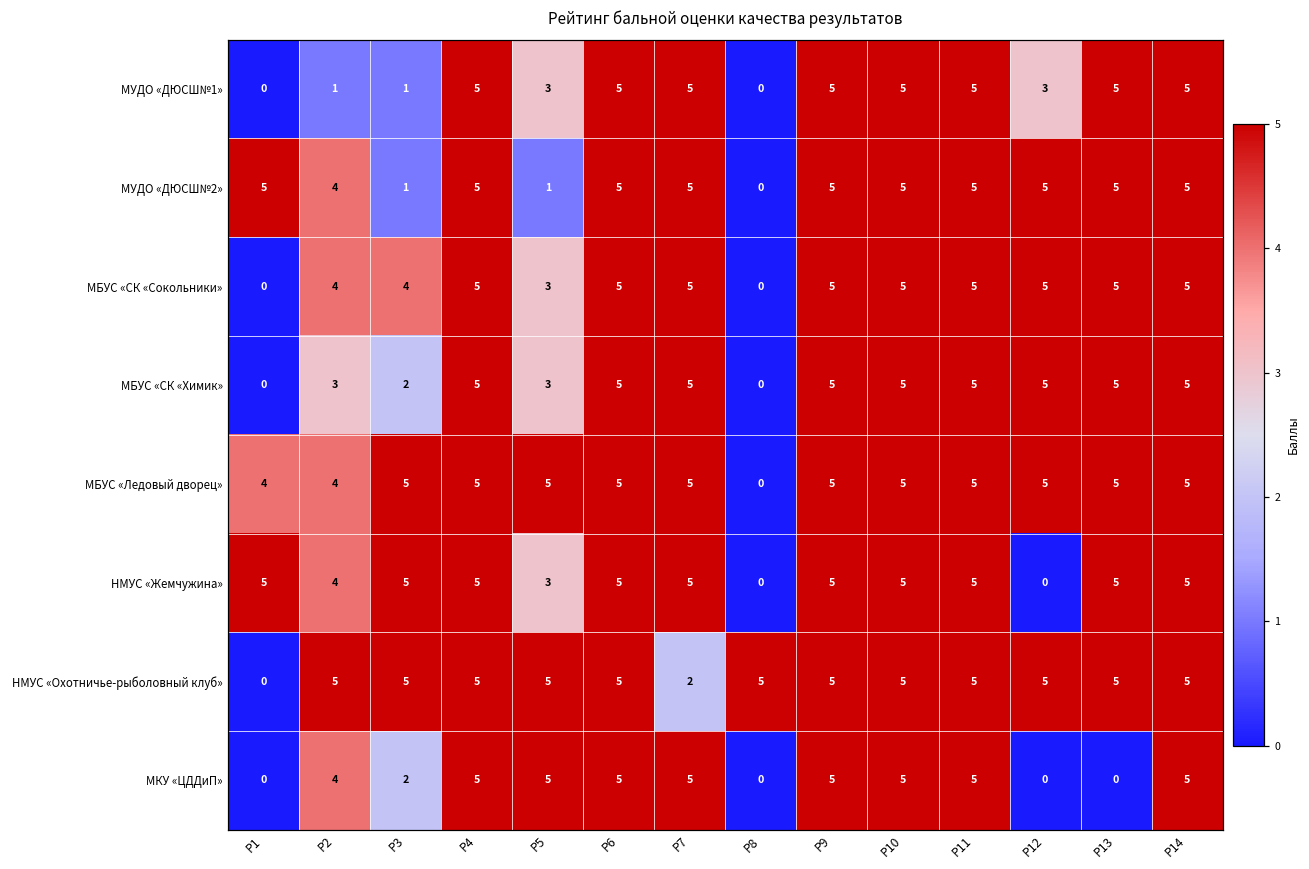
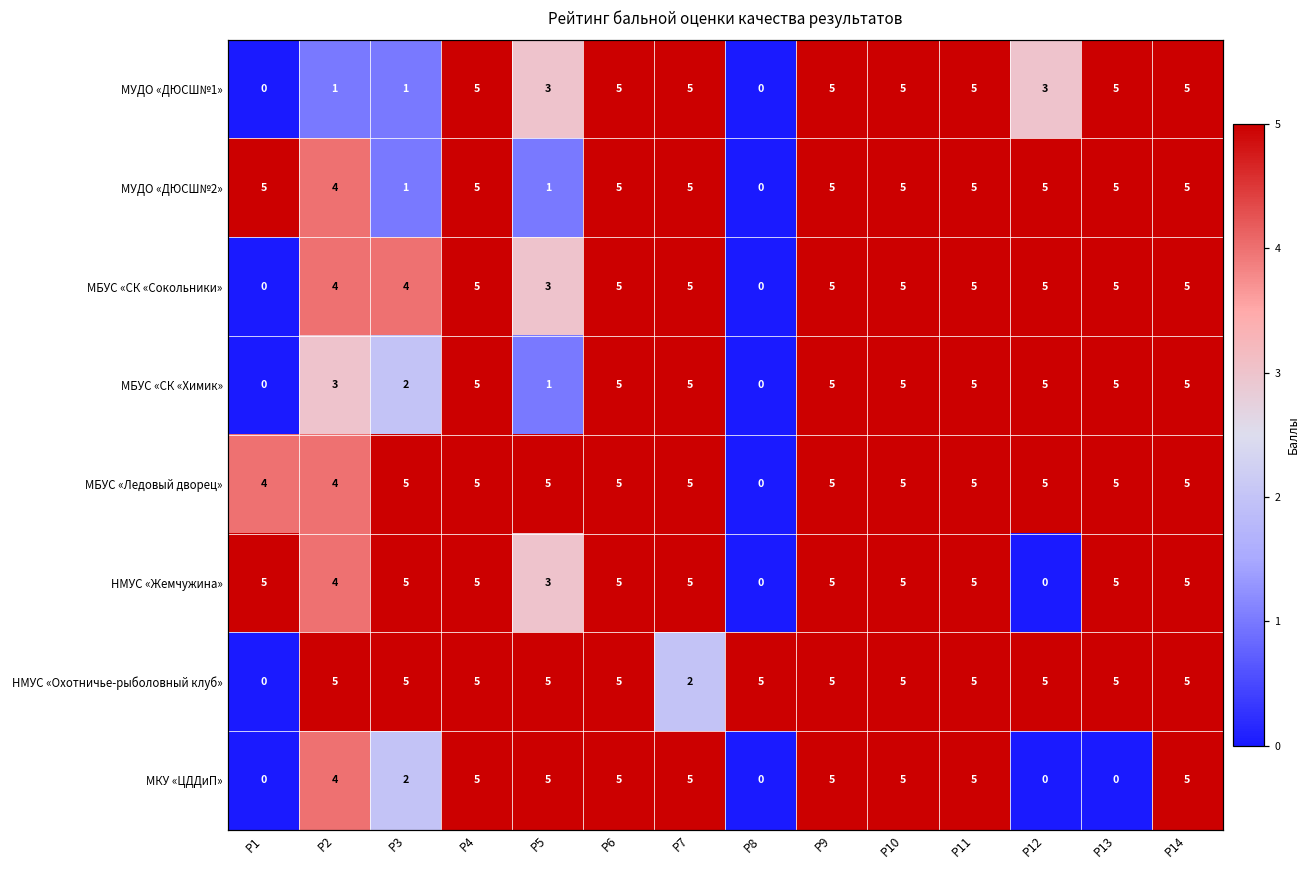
  {
    "МУДО «ДЮСШ№1»": {
      "Р1": 0,
      "Р2": 1,
      "Р3": 1,
      "Р4": 5,
      "Р5": 3,
      "Р6": 5,
      "Р7": 5,
      "Р8": 0,
      "Р9": 5,
      "Р10": 5,
      "Р11": 5,
      "Р12": 3,
      "Р13": 5,
      "Р14": 5
    },
    "МУДО «ДЮСШ№2»": {
      "Р1": 5,
      "Р2": 4,
      "Р3": 1,
      "Р4": 5,
      "Р5": 1,
      "Р6": 5,
      "Р7": 5,
      "Р8": 0,
      "Р9": 5,
      "Р10": 5,
      "Р11": 5,
      "Р12": 5,
      "Р13": 5,
      "Р14": 5
    },
    "МБУС «СК «Сокольники»": {
      "Р1": 0,
      "Р2": 4,
      "Р3": 4,
      "Р4": 5,
      "Р5": 3,
      "Р6": 5,
      "Р7": 5,
      "Р8": 0,
      "Р9": 5,
      "Р10": 5,
      "Р11": 5,
      "Р12": 5,
      "Р13": 5,
      "Р14": 5
    },
    "МБУС «СК «Химик»": {
      "Р1": 0,
      "Р2": 3,
      "Р3": 2,
      "Р4": 5,
-     "Р5": 3,
+     "Р5": 1,
      "Р6": 5,
      "Р7": 5,
      "Р8": 0,
      "Р9": 5,
      "Р10": 5,
      "Р11": 5,
      "Р12": 5,
      "Р13": 5,
      "Р14": 5
    },
    "МБУС «Ледовый дворец»": {
      "Р1": 4,
      "Р2": 4,
      "Р3": 5,
      "Р4": 5,
      "Р5": 5,
      "Р6": 5,
      "Р7": 5,
      "Р8": 0,
      "Р9": 5,
      "Р10": 5,
      "Р11": 5,
      "Р12": 5,
      "Р13": 5,
      "Р14": 5
    },
    "НМУС «Жемчужина»": {
      "Р1": 5,
      "Р2": 4,
      "Р3": 5,
      "Р4": 5,
      "Р5": 3,
      "Р6": 5,
      "Р7": 5,
      "Р8": 0,
      "Р9": 5,
      "Р10": 5,
      "Р11": 5,
      "Р12": 0,
      "Р13": 5,
      "Р14": 5
    },
    "НМУС «Охотничье-рыболовный клуб»": {
      "Р1": 0,
      "Р2": 5,
      "Р3": 5,
      "Р4": 5,
      "Р5": 5,
      "Р6": 5,
      "Р7": 2,
      "Р8": 5,
      "Р9": 5,
      "Р10": 5,
      "Р11": 5,
      "Р12": 5,
      "Р13": 5,
      "Р14": 5
    },
    "МКУ «ЦДДиП»": {
      "Р1": 0,
      "Р2": 4,
      "Р3": 2,
      "Р4": 5,
      "Р5": 5,
      "Р6": 5,
      "Р7": 5,
      "Р8": 0,
      "Р9": 5,
      "Р10": 5,
      "Р11": 5,
      "Р12": 0,
      "Р13": 0,
      "Р14": 5
    }
  }
